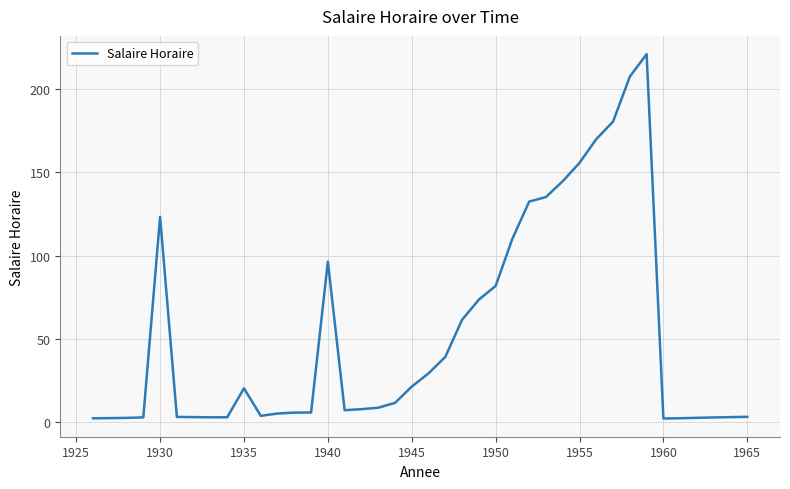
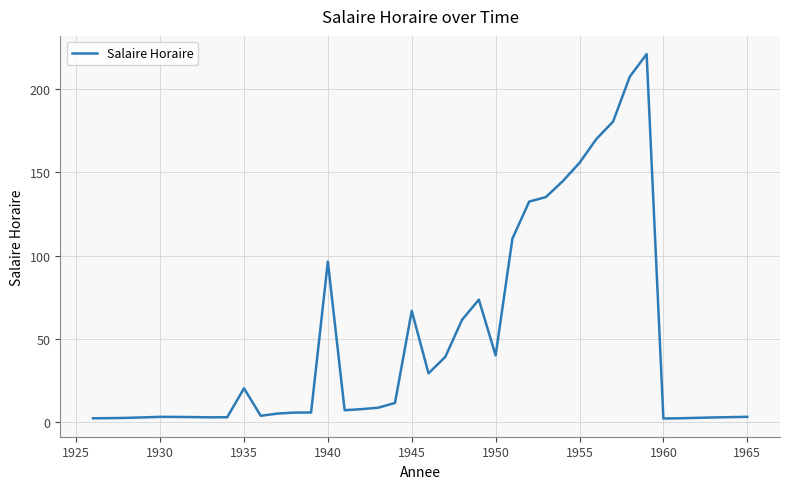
  {
-   "1930": 123,
+   "1930": 3,
    "1935": 20,
    "1940": 97,
-   "1945": 21,
-   "1950": 82,
+   "1945": 67,
+   "1950": 40,
    "1955": 156,
    "1960": 2,
    "1965": 3
  }
